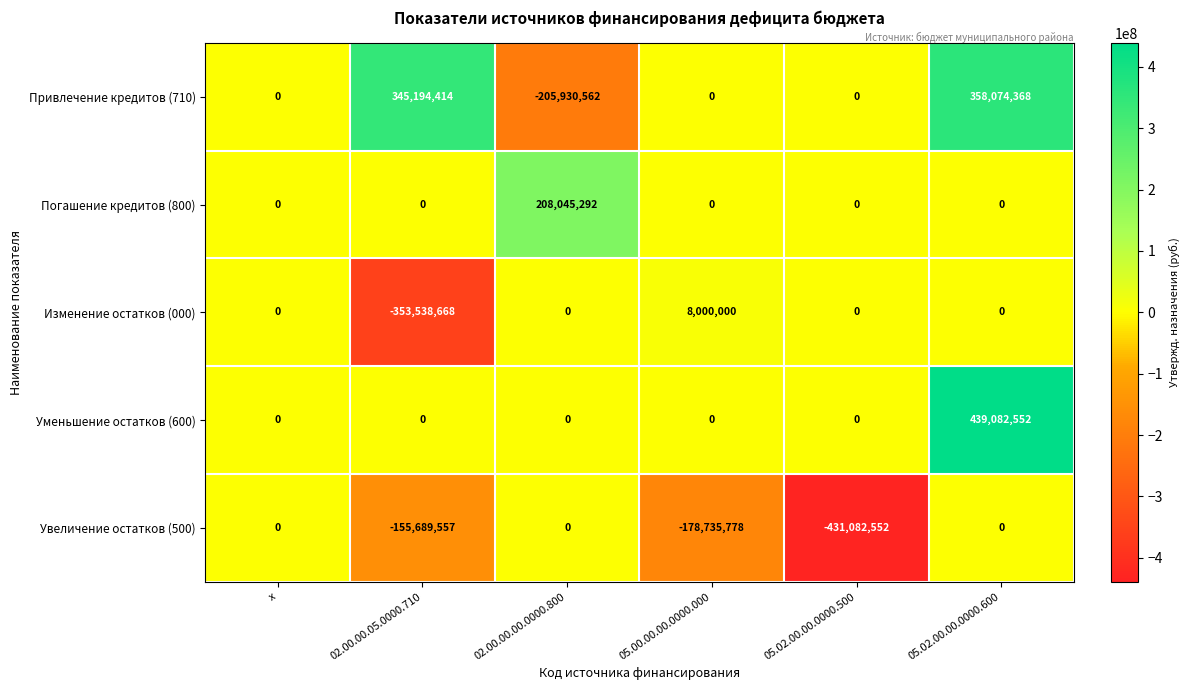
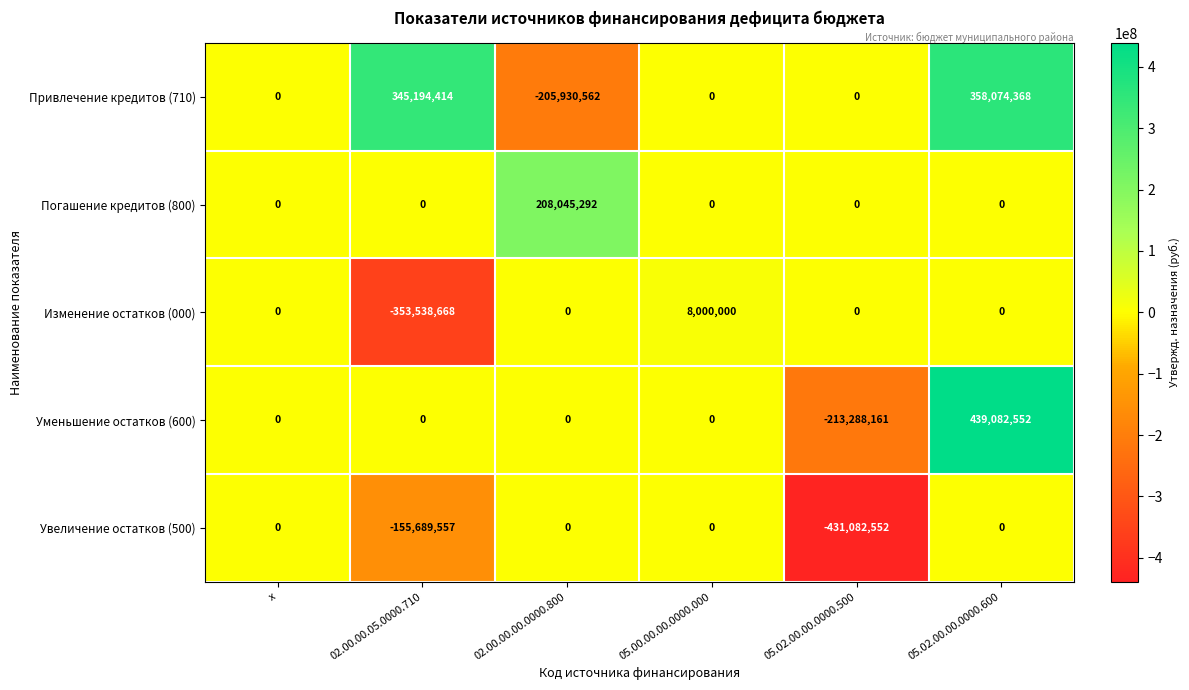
  {
    "Привлечение кредитов (710)": {
      "х": "0",
      "02.00.00.05.0000.710": "345,194,414",
      "02.00.00.00.0000.800": "-205,930,562",
      "05.00.00.00.0000.000": "0",
      "05.02.00.00.0000.500": "0",
      "05.02.00.00.0000.600": "358,074,368"
    },
    "Погашение кредитов (800)": {
      "х": "0",
      "02.00.00.05.0000.710": "0",
      "02.00.00.00.0000.800": "208,045,292",
      "05.00.00.00.0000.000": "0",
      "05.02.00.00.0000.500": "0",
      "05.02.00.00.0000.600": "0"
    },
    "Изменение остатков (000)": {
      "х": "0",
      "02.00.00.05.0000.710": "-353,538,668",
      "02.00.00.00.0000.800": "0",
      "05.00.00.00.0000.000": "8,000,000",
      "05.02.00.00.0000.500": "0",
      "05.02.00.00.0000.600": "0"
    },
    "Уменьшение остатков (600)": {
      "х": "0",
      "02.00.00.05.0000.710": "0",
      "02.00.00.00.0000.800": "0",
      "05.00.00.00.0000.000": "0",
-     "05.02.00.00.0000.500": "0",
+     "05.02.00.00.0000.500": "-213,288,161",
      "05.02.00.00.0000.600": "439,082,552"
    },
    "Увеличение остатков (500)": {
      "х": "0",
      "02.00.00.05.0000.710": "-155,689,557",
      "02.00.00.00.0000.800": "0",
-     "05.00.00.00.0000.000": "-178,735,778",
+     "05.00.00.00.0000.000": "0",
      "05.02.00.00.0000.500": "-431,082,552",
      "05.02.00.00.0000.600": "0"
    }
  }
